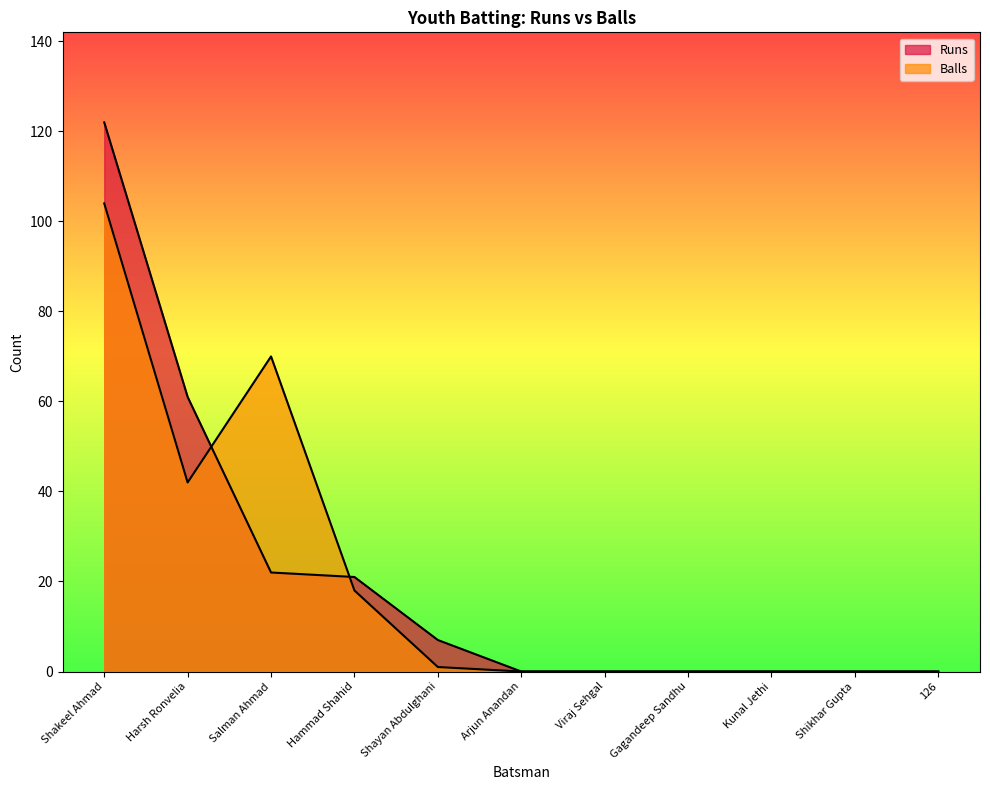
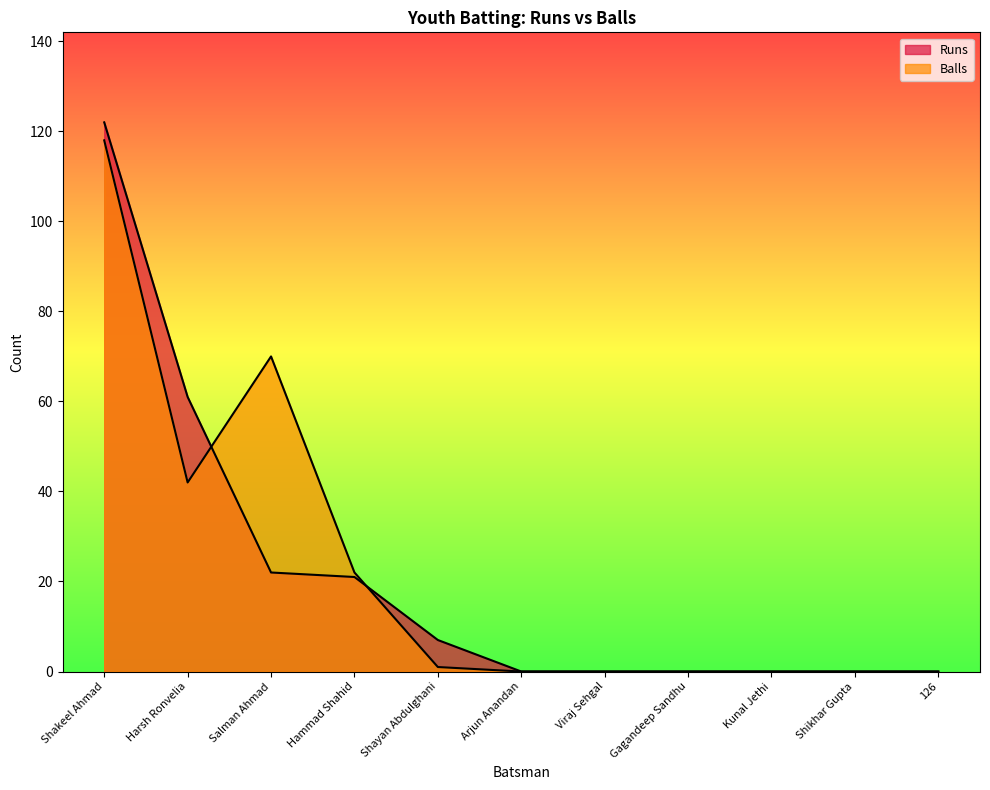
  {
    "Runs": {
      "Shakeel Ahmad": 122,
      "Harsh Ronvelia": 61,
      "Salman Ahmad": 22,
      "Hammad Shahid": 21,
      "Shayan Abdulghani": 7
    },
    "Balls": {
-     "Shakeel Ahmad": 104,
+     "Shakeel Ahmad": 118,
      "Harsh Ronvelia": 42,
      "Salman Ahmad": 70,
-     "Hammad Shahid": 18,
+     "Hammad Shahid": 22,
      "Shayan Abdulghani": 1
    }
  }
